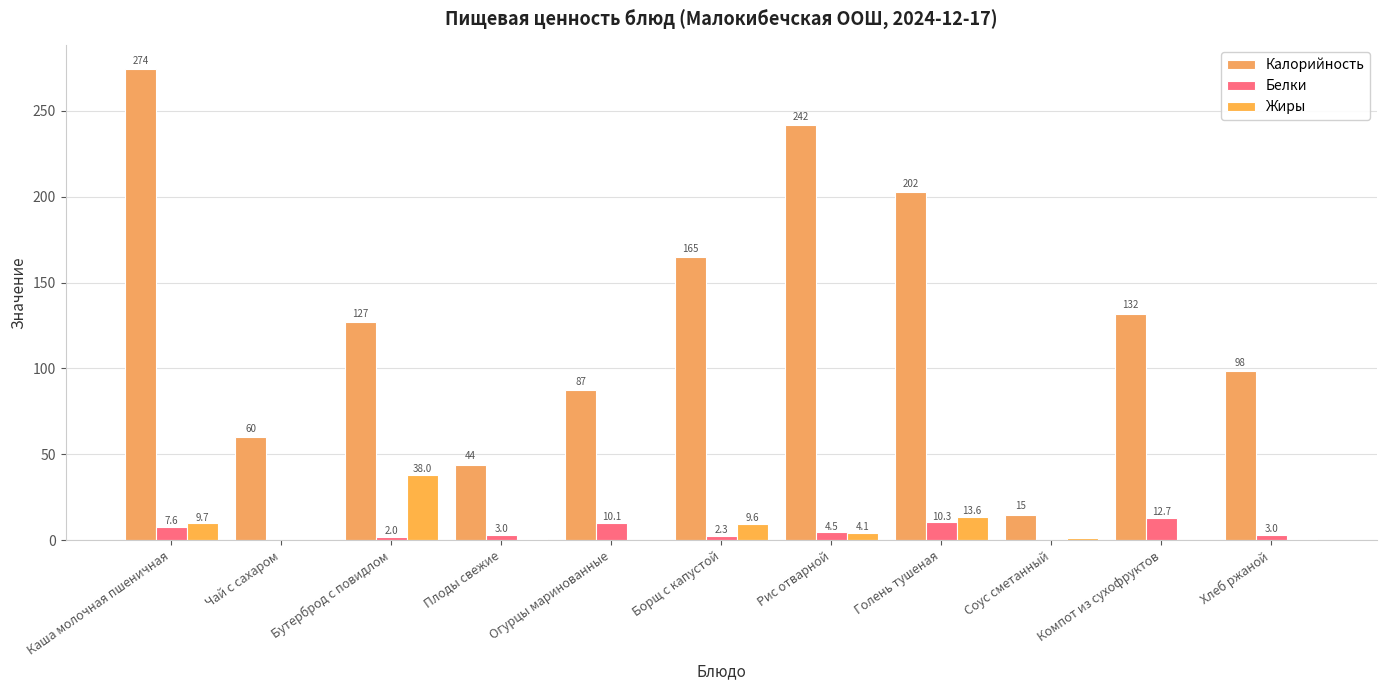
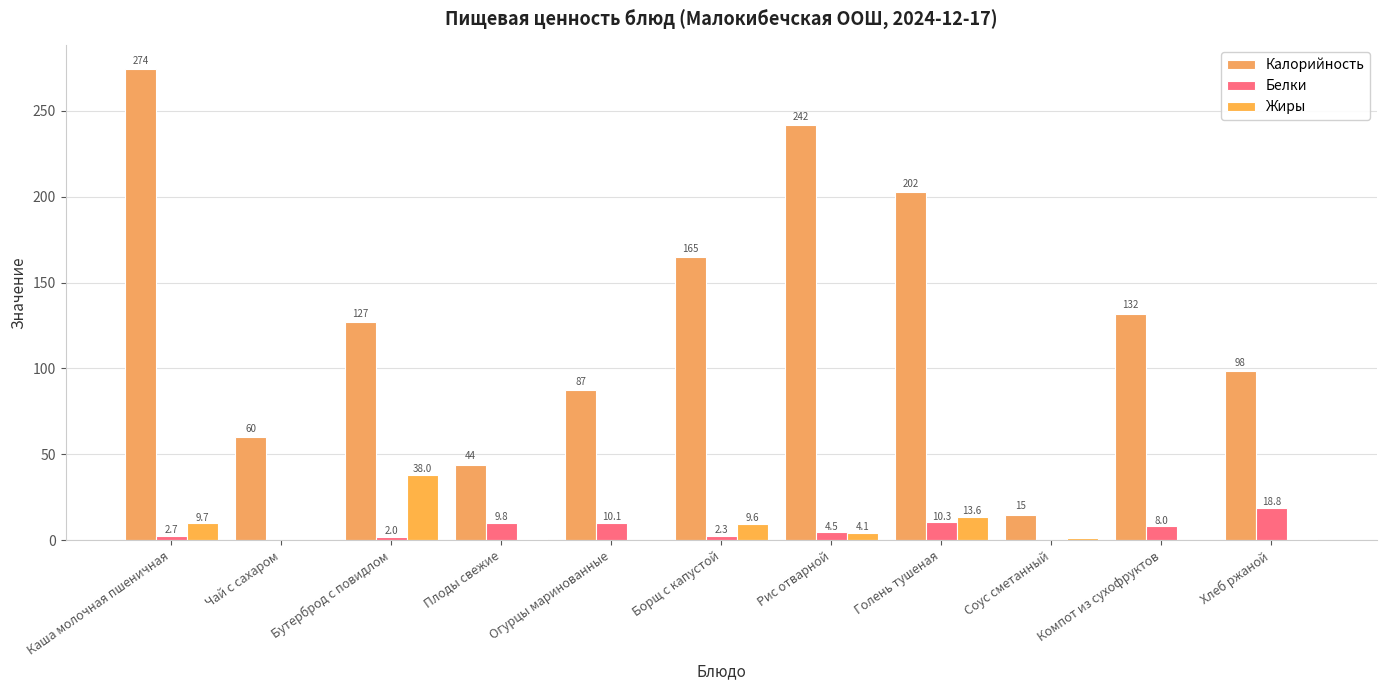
  {
    "Белки": {
-     "Каша молочная пшеничная": 7.6,
+     "Каша молочная пшеничная": 2.7,
      "Бутерброд с повидлом": 2.0,
-     "Плоды свежие": 3.0,
+     "Плоды свежие": 9.8,
      "Огурцы маринованные": 10.1,
      "Борщ с капустой": 2.3,
      "Рис отварной": 4.5,
      "Голень тушеная": 10.3,
-     "Компот из сухофруктов": 12.7,
-     "Хлеб ржаной": 3.0
+     "Компот из сухофруктов": 8.0,
+     "Хлеб ржаной": 18.8
    }
  }
